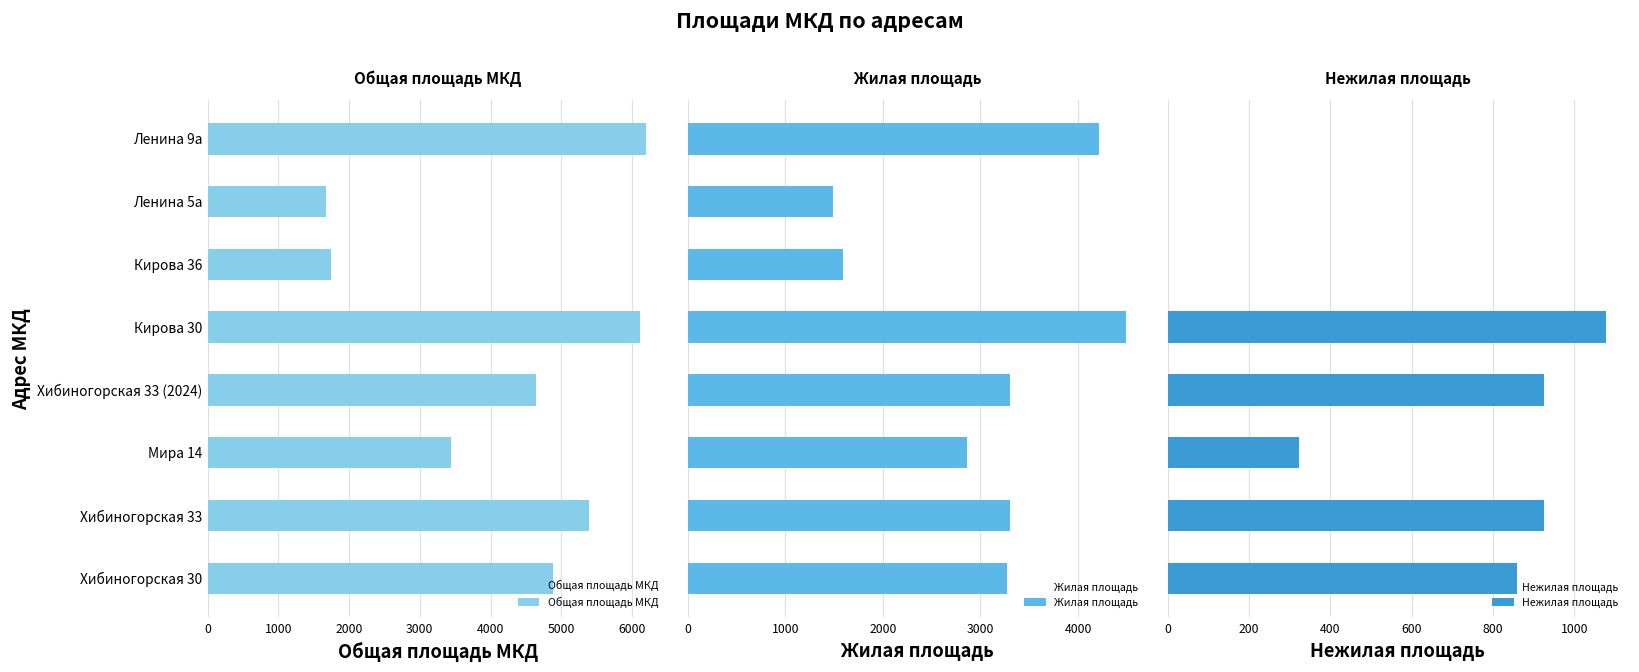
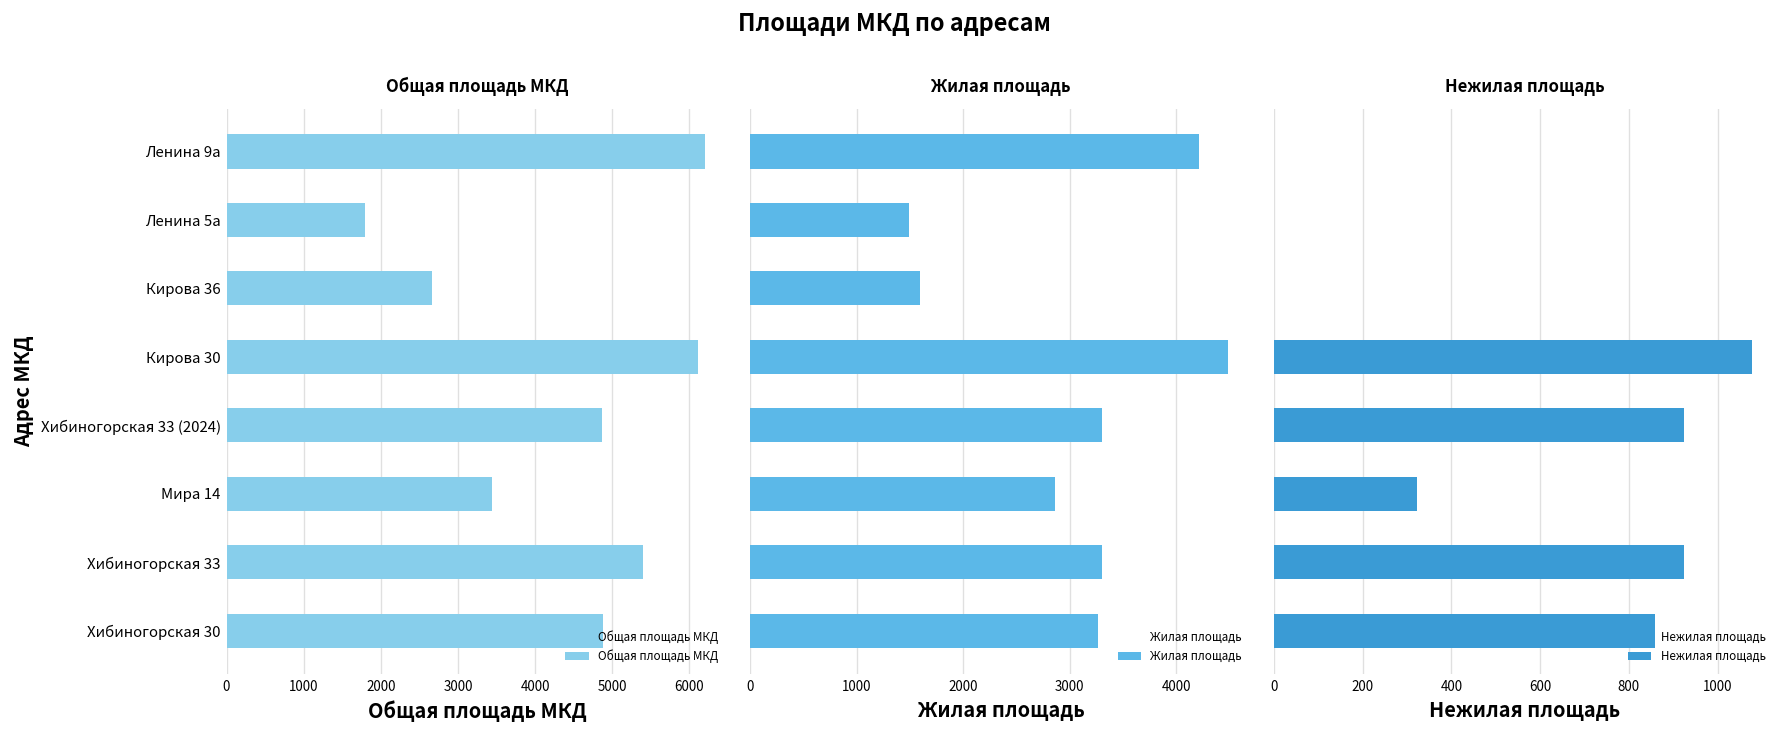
  {
    "Общая площадь МКД": {
      "Ленина 9а": 6200,
-     "Ленина 5а": 1700,
-     "Кирова 36": 1700,
+     "Ленина 5а": 1800,
+     "Кирова 36": 2700,
      "Кирова 30": 6100,
-     "Хибиногорская 33 (2024)": 4600,
+     "Хибиногорская 33 (2024)": 4900,
      "Мира 14": 3400,
      "Хибиногорская 33": 5400,
      "Хибиногорская 30": 4900
    }
  }
